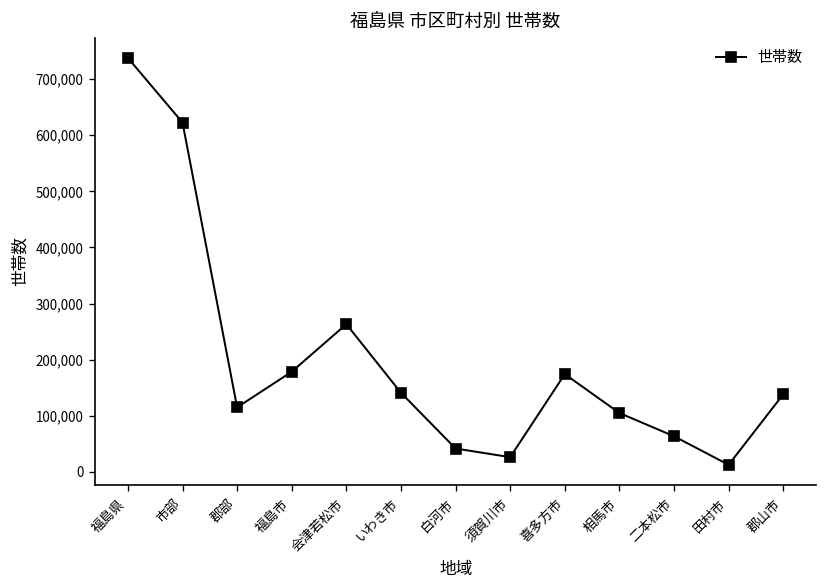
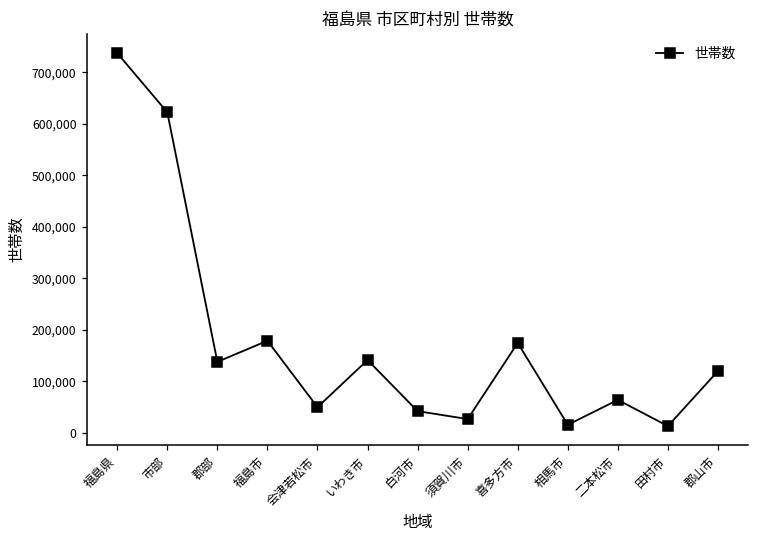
  {
    "福島県": "740,000",
    "市部": "620,000",
-   "郡部": "120,000",
+   "郡部": "140,000",
    "福島市": "180,000",
-   "会津若松市": "260,000",
+   "会津若松市": "50,000",
    "いわき市": "140,000",
    "白河市": "40,000",
    "須賀川市": "30,000",
    "喜多方市": "170,000",
-   "相馬市": "110,000",
+   "相馬市": "20,000",
    "二本松市": "60,000",
    "田村市": "10,000",
-   "郡山市": "140,000"
+   "郡山市": "120,000"
  }
